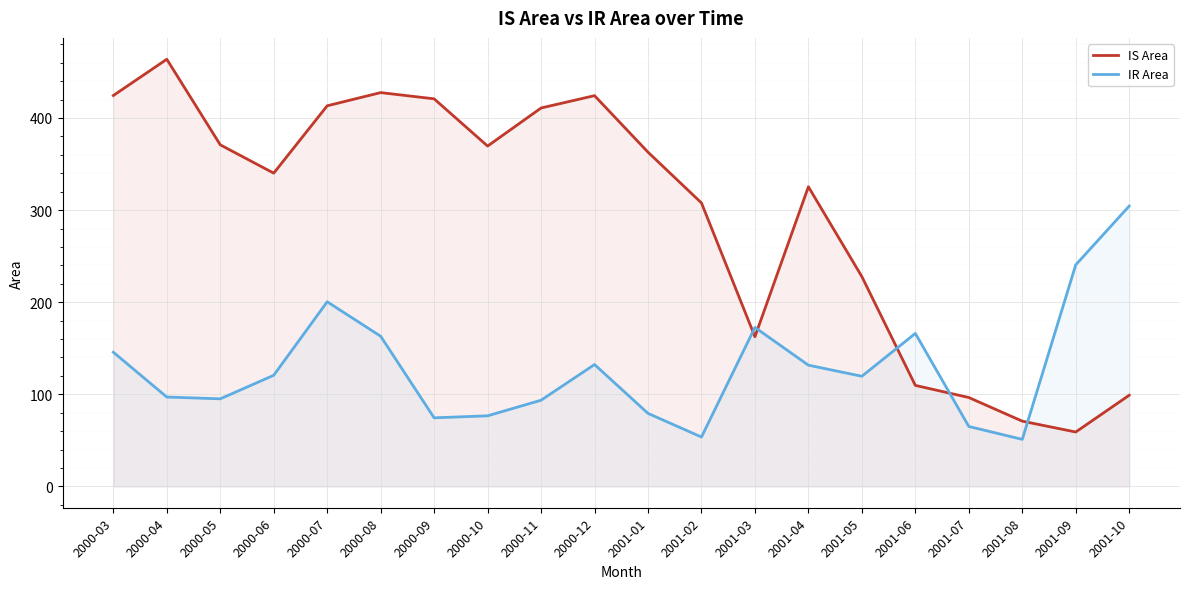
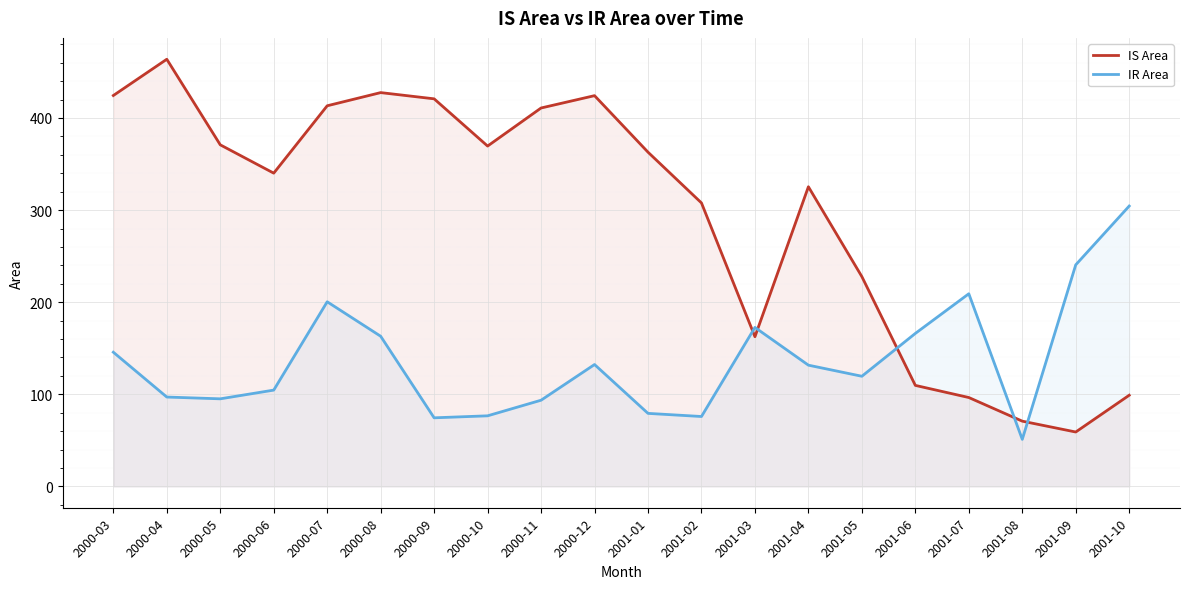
  {
    "IS Area": {
      "2000-03": 420,
      "2000-04": 460,
      "2000-05": 370,
      "2000-06": 340,
      "2000-07": 410,
      "2000-08": 430,
      "2000-09": 420,
      "2000-10": 370,
      "2000-11": 410,
      "2000-12": 420,
      "2001-01": 360,
      "2001-02": 310,
      "2001-03": 160,
      "2001-04": 330,
      "2001-05": 230,
      "2001-06": 110,
      "2001-07": 100,
      "2001-08": 70,
      "2001-09": 60,
      "2001-10": 100
    },
    "IR Area": {
      "2000-03": 150,
      "2000-04": 100,
      "2000-05": 100,
-     "2000-06": 120,
+     "2000-06": 100,
      "2000-07": 200,
      "2000-08": 160,
      "2000-09": 70,
      "2000-10": 80,
      "2000-11": 90,
      "2000-12": 130,
      "2001-01": 80,
-     "2001-02": 50,
+     "2001-02": 80,
      "2001-03": 170,
      "2001-04": 130,
      "2001-05": 120,
      "2001-06": 170,
-     "2001-07": 70,
+     "2001-07": 210,
      "2001-08": 50,
      "2001-09": 240,
      "2001-10": 300
    }
  }
